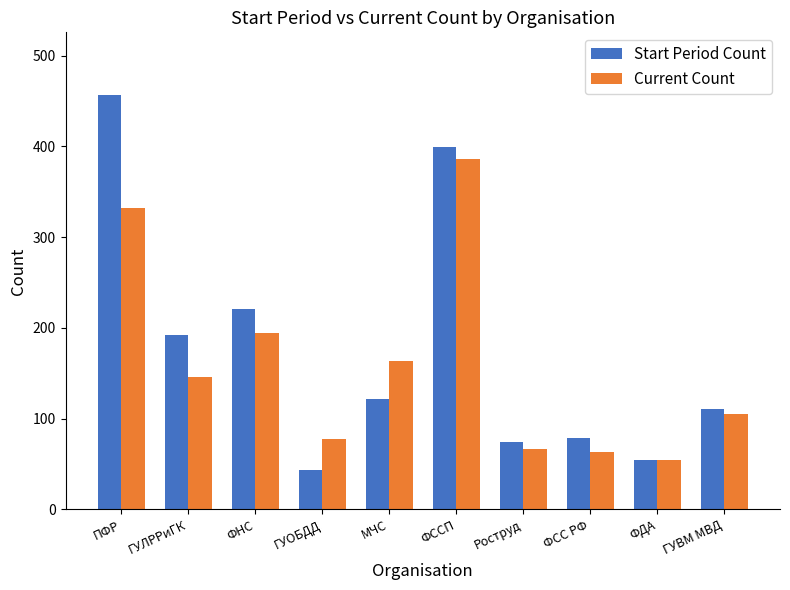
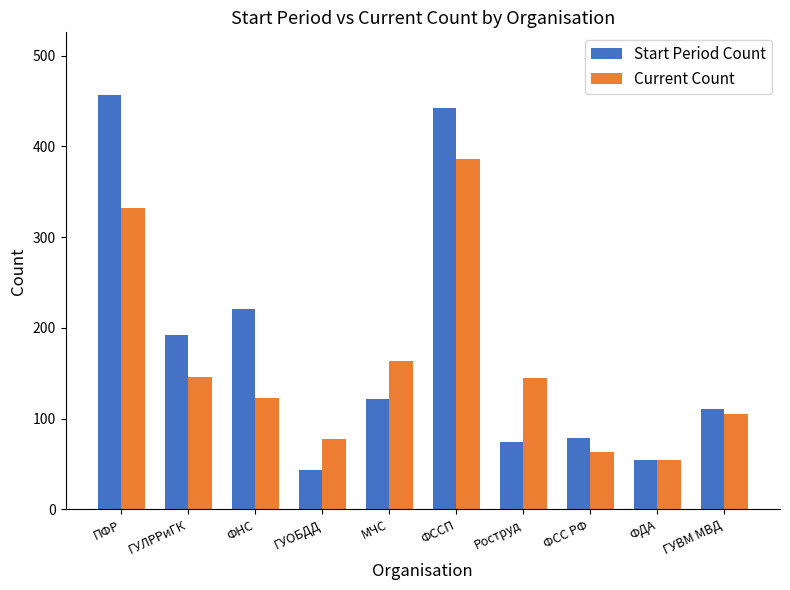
  {
    "Start Period Count": {
      "ПФР": 460,
      "ГУЛРРиГК": 190,
      "ФНС": 220,
      "ГУОБДД": 40,
      "МЧС": 120,
-     "ФССП": 400,
+     "ФССП": 440,
      "Роструд": 70,
      "ФСС РФ": 80,
      "ФДА": 60,
      "ГУВМ МВД": 110
    },
    "Current Count": {
      "ПФР": 330,
      "ГУЛРРиГК": 150,
-     "ФНС": 190,
+     "ФНС": 120,
      "ГУОБДД": 80,
      "МЧС": 160,
      "ФССП": 390,
-     "Роструд": 70,
+     "Роструд": 150,
      "ФСС РФ": 60,
      "ФДА": 60,
      "ГУВМ МВД": 110
    }
  }
